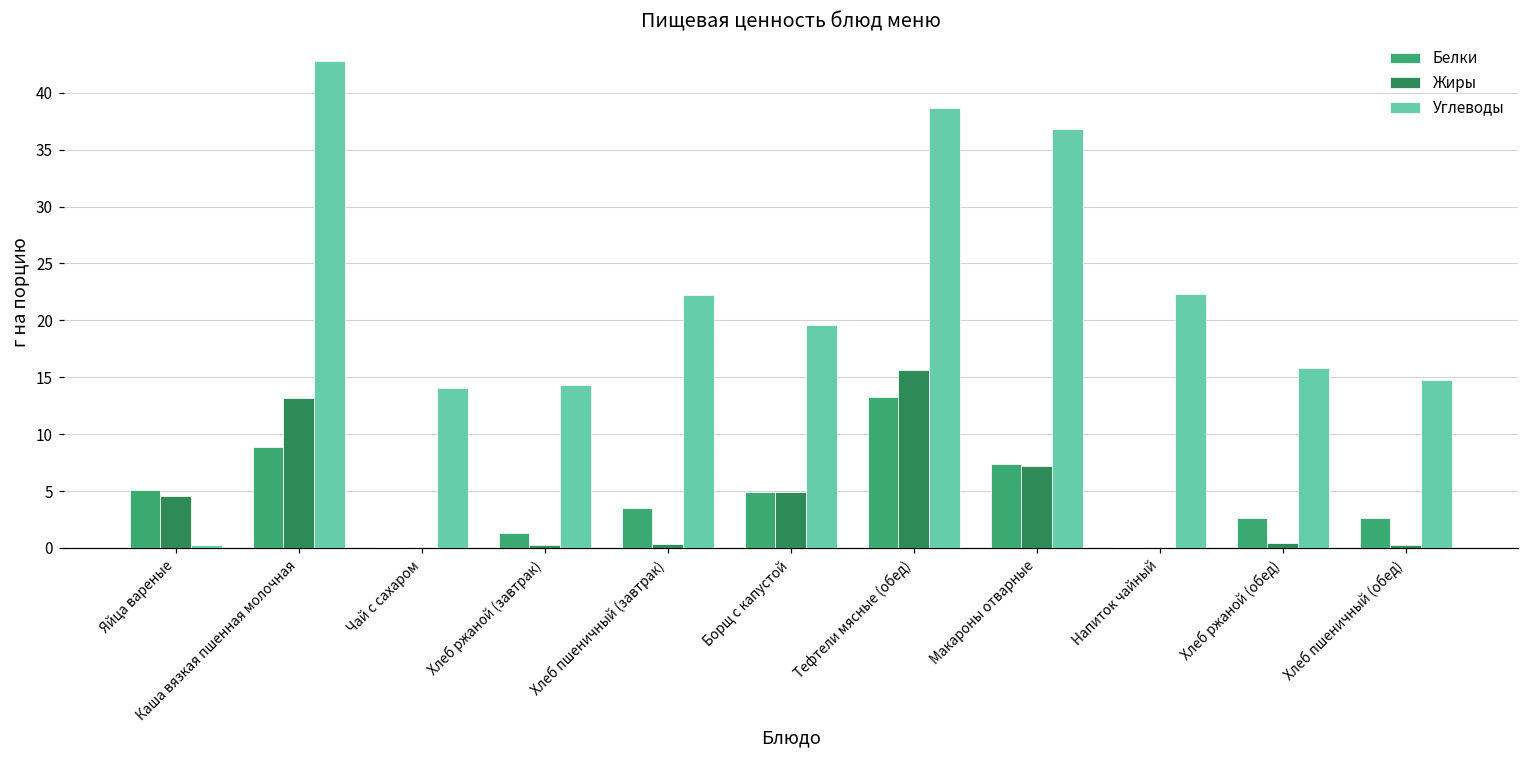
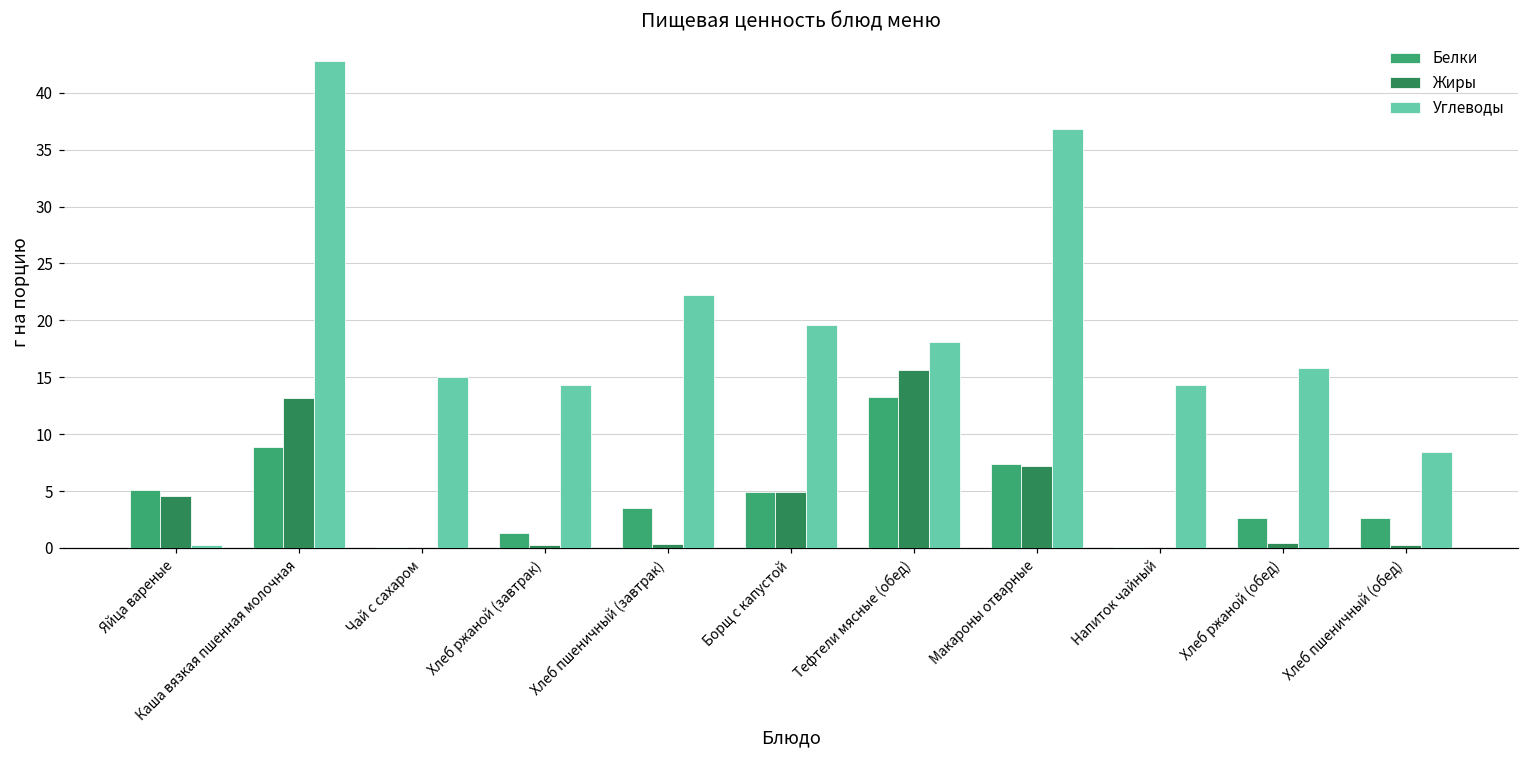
  {
    "Углеводы": {
      "Яйца вареные": 0.3,
      "Каша вязкая пшенная молочная": 42.8,
-     "Чай с сахаром": 14.1,
+     "Чай с сахаром": 15.0,
      "Хлеб ржаной (завтрак)": 14.3,
      "Хлеб пшеничный (завтрак)": 22.3,
      "Борщ с капустой": 19.6,
-     "Тефтели мясные (обед)": 38.7,
+     "Тефтели мясные (обед)": 18.1,
      "Макароны отварные": 36.8,
-     "Напиток чайный": 22.4,
+     "Напиток чайный": 14.3,
      "Хлеб ржаной (обед)": 15.8,
-     "Хлеб пшеничный (обед)": 14.8
+     "Хлеб пшеничный (обед)": 8.4
    }
  }
